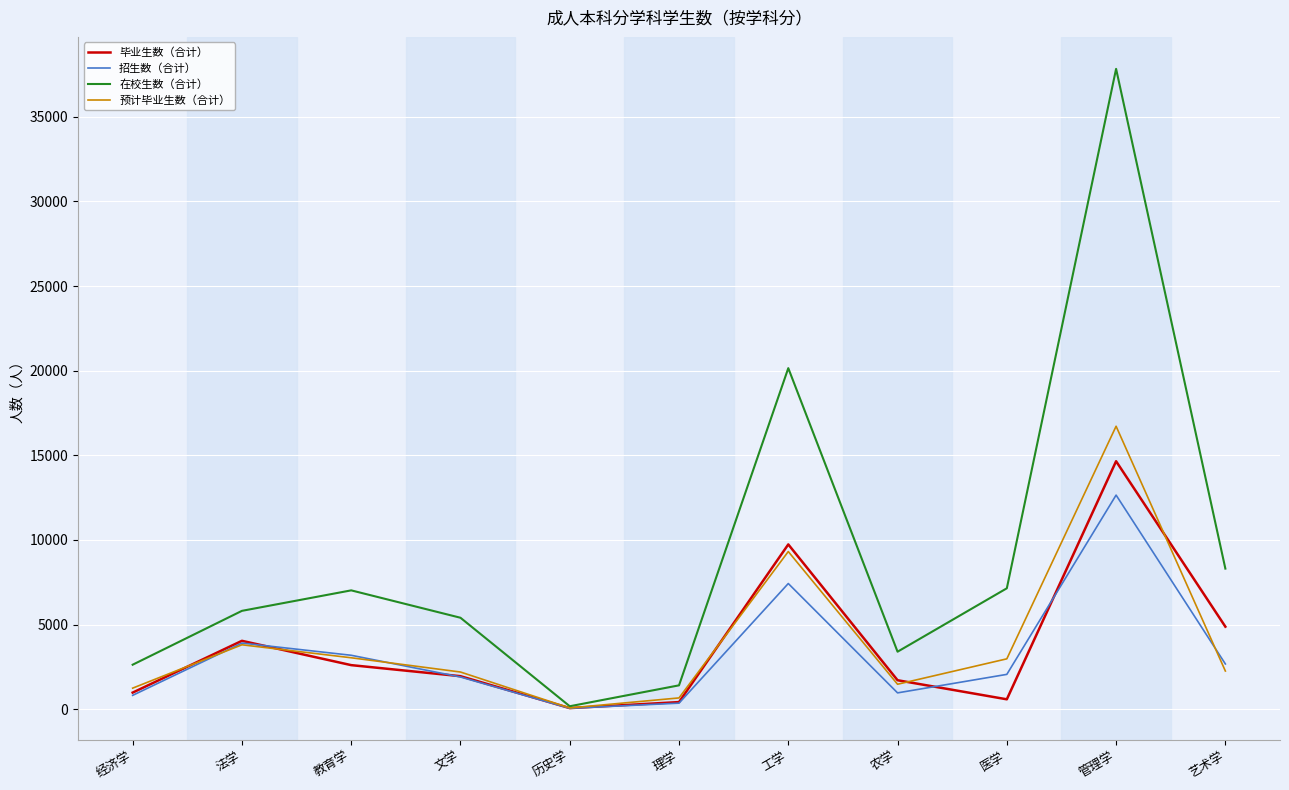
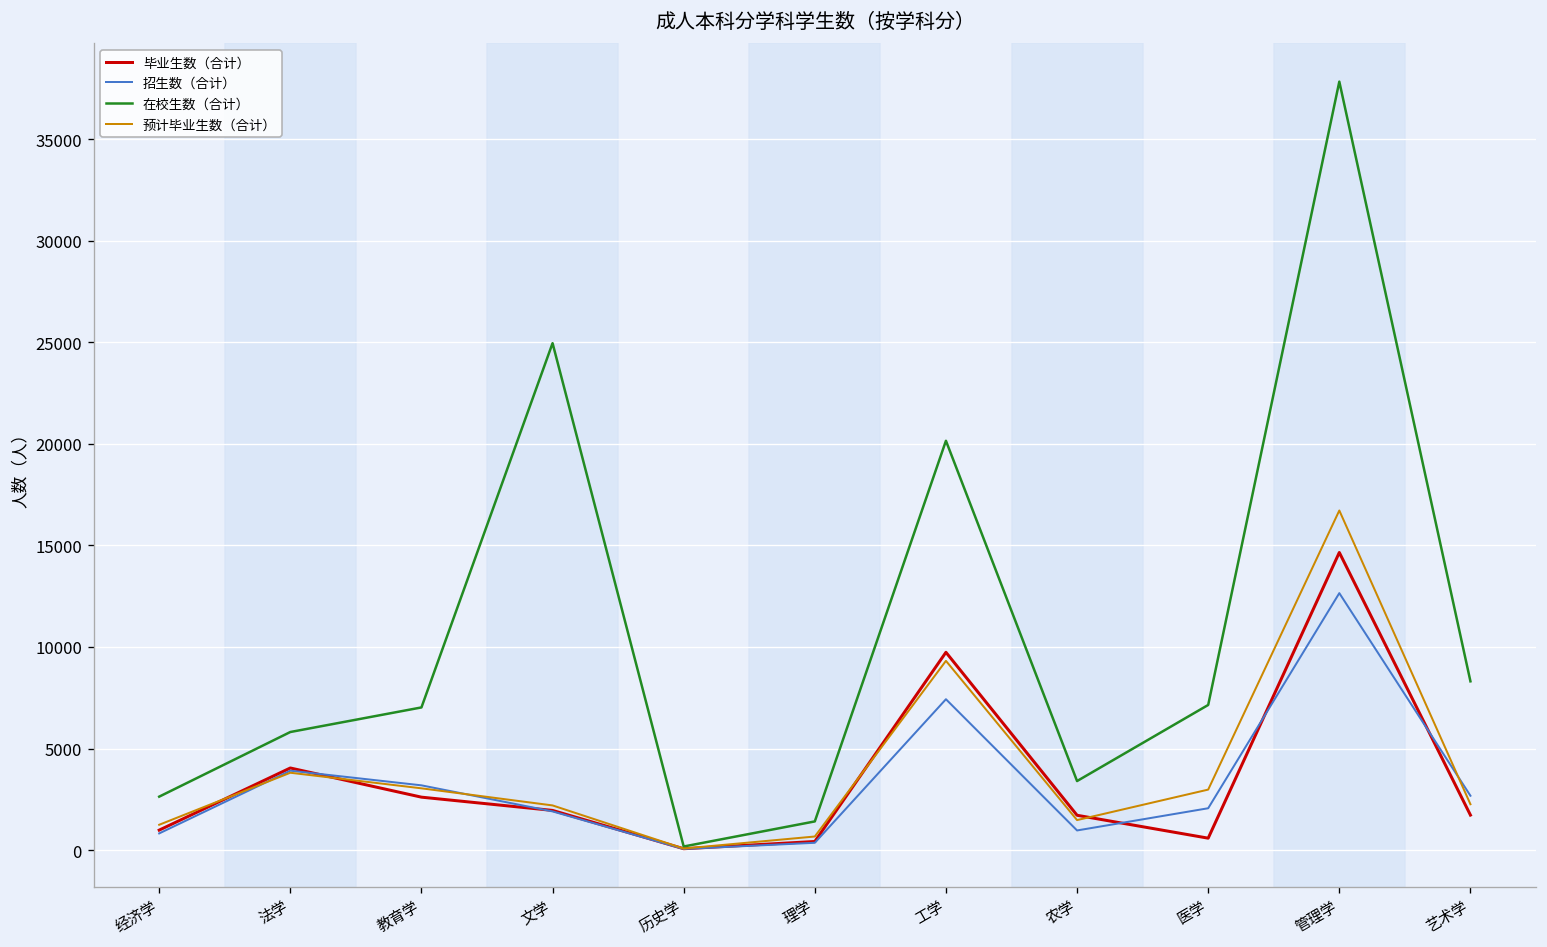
  {
    "毕业生数（合计）": {
      "经济学": 1000,
      "教育学": 2600,
      "工学": 9700,
      "农学": 1700,
      "医学": 600,
      "管理学": 14700,
-     "艺术学": 4900
+     "艺术学": 1700
    },
    "招生数（合计）": {
      "经济学": 800,
      "工学": 7400,
      "农学": 1000,
      "医学": 2100,
      "管理学": 12700,
      "艺术学": 2700
    },
    "在校生数（合计）": {
      "经济学": 2600,
      "法学": 5800,
      "教育学": 7000,
-     "文学": 5400,
+     "文学": 25000,
      "理学": 1400,
      "工学": 20200,
      "农学": 3400,
      "医学": 7100,
      "管理学": 37800,
      "艺术学": 8300
    },
    "预计毕业生数（合计）": {
      "经济学": 1200,
      "文学": 2200,
      "理学": 700,
      "工学": 9300,
      "农学": 1500,
      "医学": 3000,
      "管理学": 16700,
      "艺术学": 2300
    }
  }
